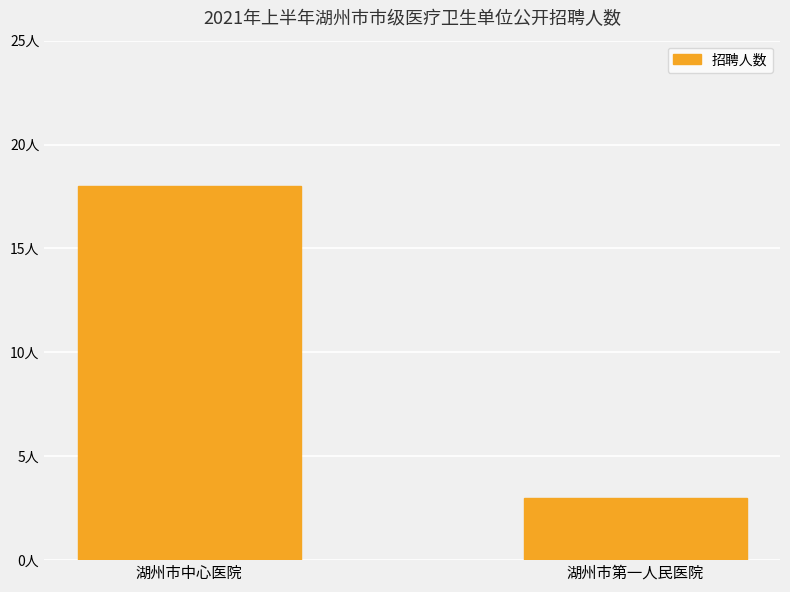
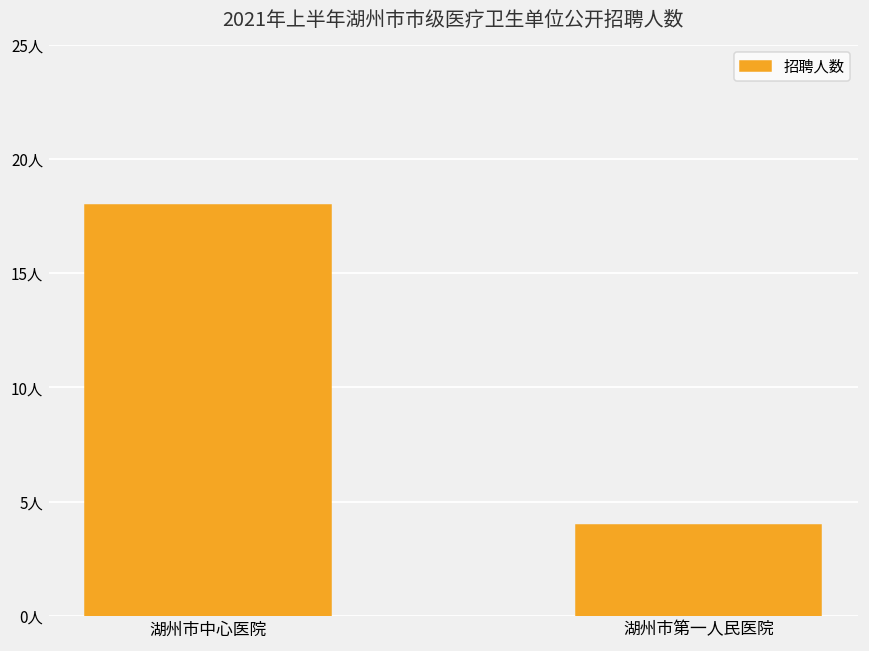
  {
    "湖州市中心医院": "18人",
-   "湖州市第一人民医院": "3人"
+   "湖州市第一人民医院": "4人"
  }
